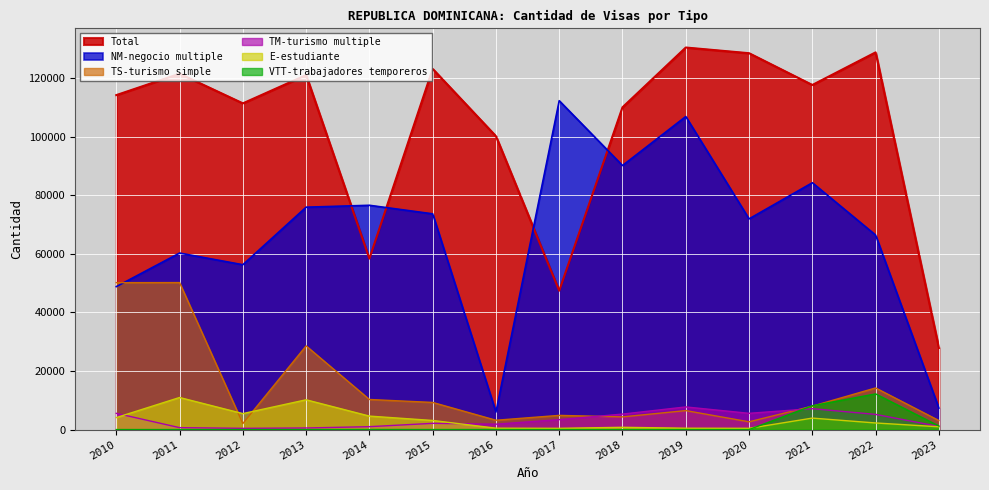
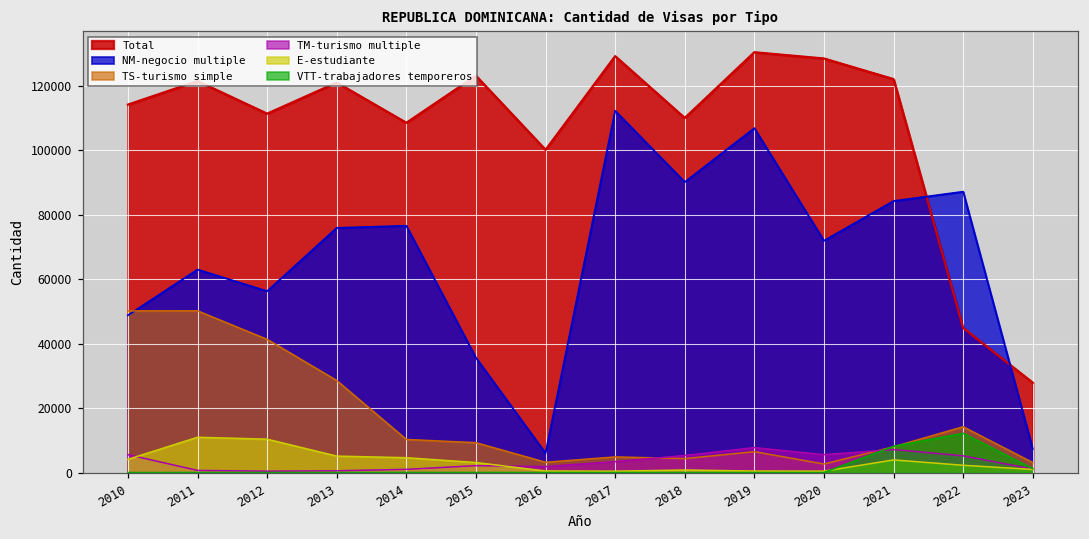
  {
    "Total": {
      "2010": 114000,
      "2012": 111000,
-     "2014": 58000,
+     "2014": 109000,
      "2015": 123000,
      "2016": 100000,
-     "2017": 47000,
+     "2017": 129000,
      "2018": 110000,
      "2019": 130000,
      "2020": 129000,
-     "2021": 118000,
-     "2022": 129000,
+     "2021": 122000,
+     "2022": 45000,
      "2023": 28000
    },
    "NM-negocio multiple": {
      "2010": 49000,
-     "2011": 60000,
+     "2011": 63000,
      "2012": 56000,
      "2013": 76000,
      "2014": 77000,
-     "2015": 74000,
+     "2015": 36000,
      "2016": 6000,
      "2017": 112000,
      "2018": 90000,
      "2019": 107000,
      "2020": 72000,
      "2021": 84000,
-     "2022": 66000,
+     "2022": 87000,
      "2023": 7000
    },
    "TS-turismo simple": {
      "2010": 50000,
      "2011": 50000,
-     "2012": 2000,
+     "2012": 41000,
      "2013": 29000,
      "2014": 10000,
      "2015": 9000,
      "2016": 3000,
      "2017": 5000,
      "2018": 4000,
      "2019": 6000,
      "2020": 3000,
      "2022": 14000,
      "2023": 3000
    },
    "TM-turismo multiple": {
      "2010": 6000,
      "2014": 1000,
      "2015": 2000,
      "2016": 2000,
      "2017": 3000,
      "2018": 5000,
      "2019": 8000,
      "2020": 6000,
      "2021": 7000,
      "2022": 5000
    },
    "E-estudiante": {
      "2010": 4000,
      "2011": 11000,
-     "2012": 5000,
-     "2013": 10000,
+     "2012": 10000,
+     "2013": 5000,
      "2014": 5000,
      "2015": 3000,
      "2021": 4000,
      "2022": 2000
    },
    "VTT-trabajadores temporeros": {
      "2010": 0,
      "2014": 0,
      "2015": 0,
      "2022": 12000
    }
  }
